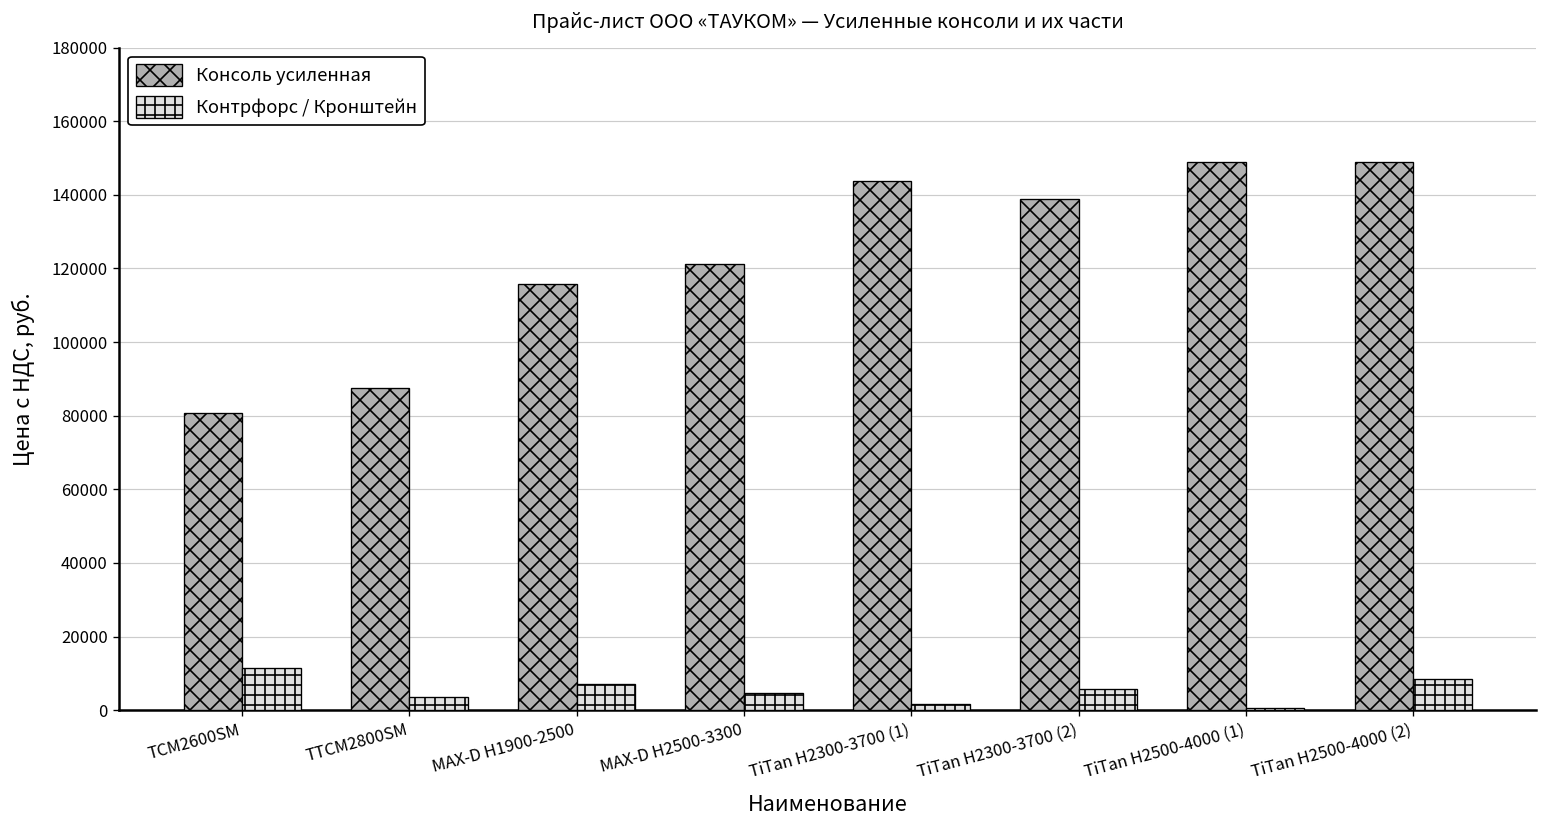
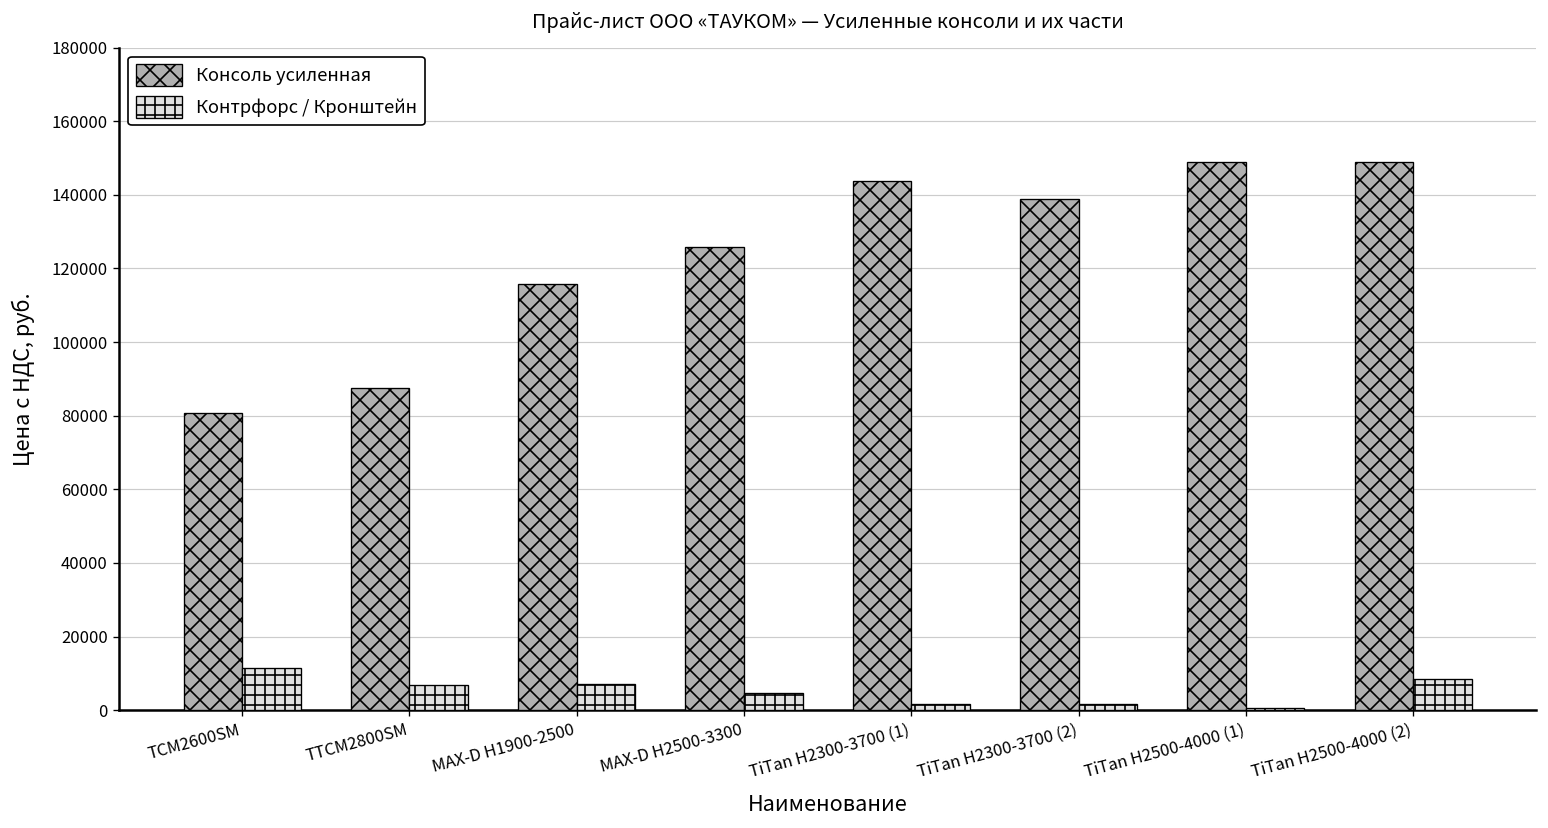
  {
    "Консоль усиленная": {
      "TCM2600SM": 81000,
      "TTCM2800SM": 88000,
      "MAX-D H1900-2500": 116000,
-     "MAX-D H2500-3300": 121000,
+     "MAX-D H2500-3300": 126000,
      "TiTan H2300-3700 (1)": 144000,
      "TiTan H2300-3700 (2)": 139000,
      "TiTan H2500-4000 (1)": 149000,
      "TiTan H2500-4000 (2)": 149000
    },
    "Контрфорс / Кронштейн": {
      "TCM2600SM": 11000,
-     "TTCM2800SM": 4000,
+     "TTCM2800SM": 7000,
      "MAX-D H1900-2500": 7000,
      "MAX-D H2500-3300": 5000,
      "TiTan H2300-3700 (1)": 2000,
-     "TiTan H2300-3700 (2)": 6000,
+     "TiTan H2300-3700 (2)": 2000,
      "TiTan H2500-4000 (2)": 8000
    }
  }
